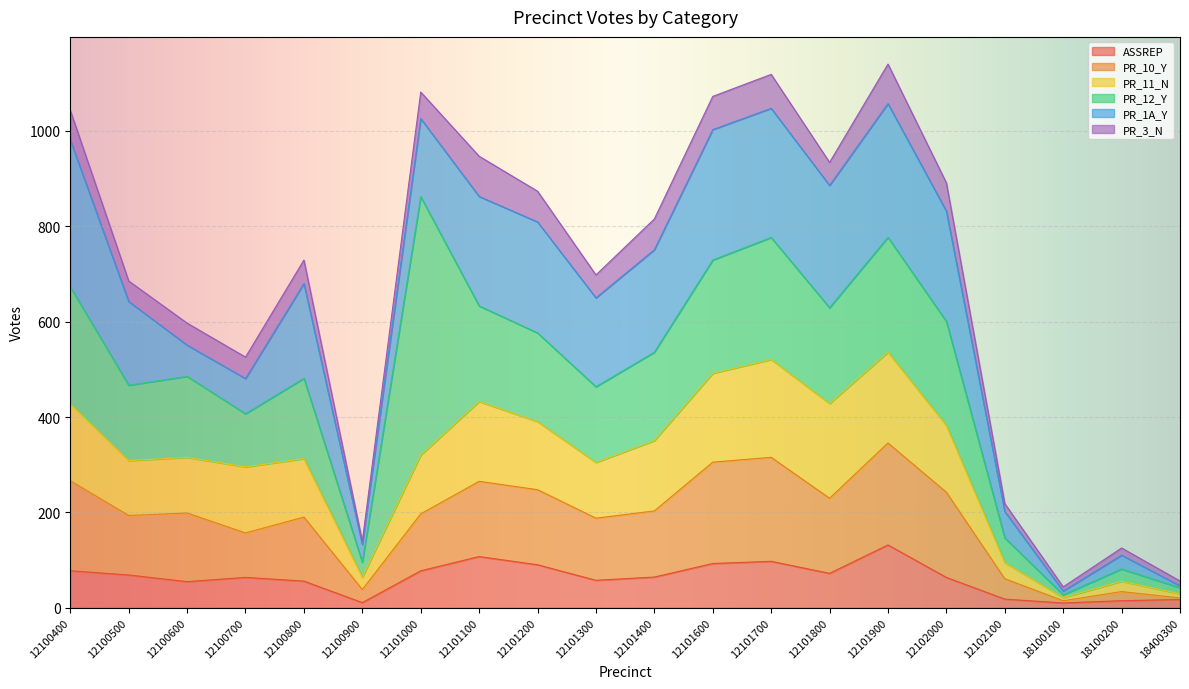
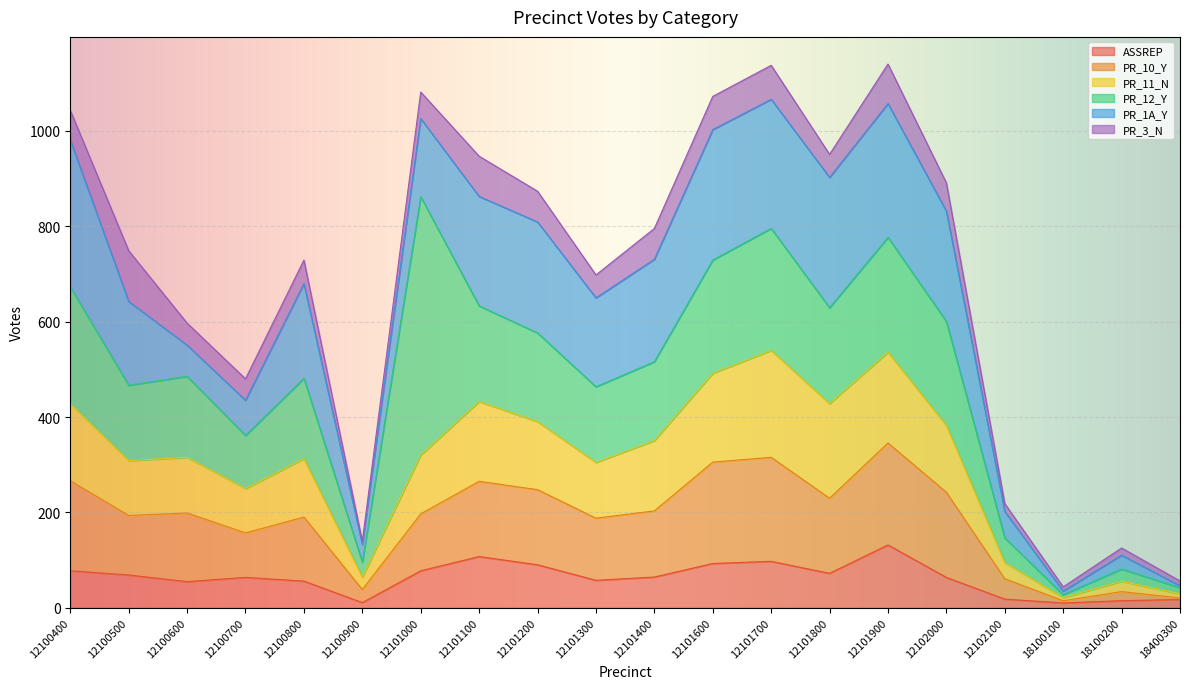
  {
    "PR_11_N": {
      "12100400": 160,
      "12100500": 120,
      "12100600": 120,
-     "12100700": 140,
+     "12100700": 90,
      "12100800": 120,
      "12100900": 30,
      "12101000": 120,
      "12101100": 170,
      "12101200": 140,
      "12101300": 120,
      "12101400": 150,
      "12101600": 190,
-     "12101700": 210,
+     "12101700": 220,
      "12101800": 200,
      "12101900": 190,
      "12102000": 140,
      "12102100": 30,
      "18100100": 10,
      "18100200": 20,
      "18400300": 10
    },
    "PR_12_Y": {
      "12100400": 250,
      "12100500": 160,
      "12100600": 170,
      "12100700": 110,
      "12100800": 170,
      "12100900": 30,
      "12101000": 540,
      "12101100": 200,
      "12101200": 190,
      "12101300": 160,
-     "12101400": 190,
+     "12101400": 170,
      "12101600": 240,
      "12101700": 260,
      "12101800": 200,
      "12101900": 240,
      "12102000": 220,
      "12102100": 50,
      "18100100": 10,
      "18100200": 30
    },
    "PR_1A_Y": {
      "12100400": 310,
      "12100500": 180,
      "12100600": 70,
      "12100700": 70,
      "12100800": 200,
      "12100900": 40,
      "12101000": 160,
      "12101100": 230,
      "12101200": 230,
      "12101300": 190,
      "12101400": 210,
      "12101600": 270,
      "12101700": 270,
-     "12101800": 260,
+     "12101800": 270,
      "12101900": 280,
      "12102000": 230,
      "12102100": 60,
      "18100100": 10,
      "18100200": 30
    },
    "PR_3_N": {
      "12100400": 60,
-     "12100500": 40,
+     "12100500": 110,
      "12100600": 50,
      "12100700": 50,
      "12100800": 50,
      "12100900": 10,
      "12101000": 60,
      "12101100": 80,
      "12101200": 60,
      "12101300": 50,
      "12101400": 60,
      "12101600": 70,
      "12101700": 70,
      "12101800": 50,
      "12101900": 80,
      "12102000": 60,
      "12102100": 20,
      "18100100": 10,
      "18100200": 20,
      "18400300": 10
    }
  }
